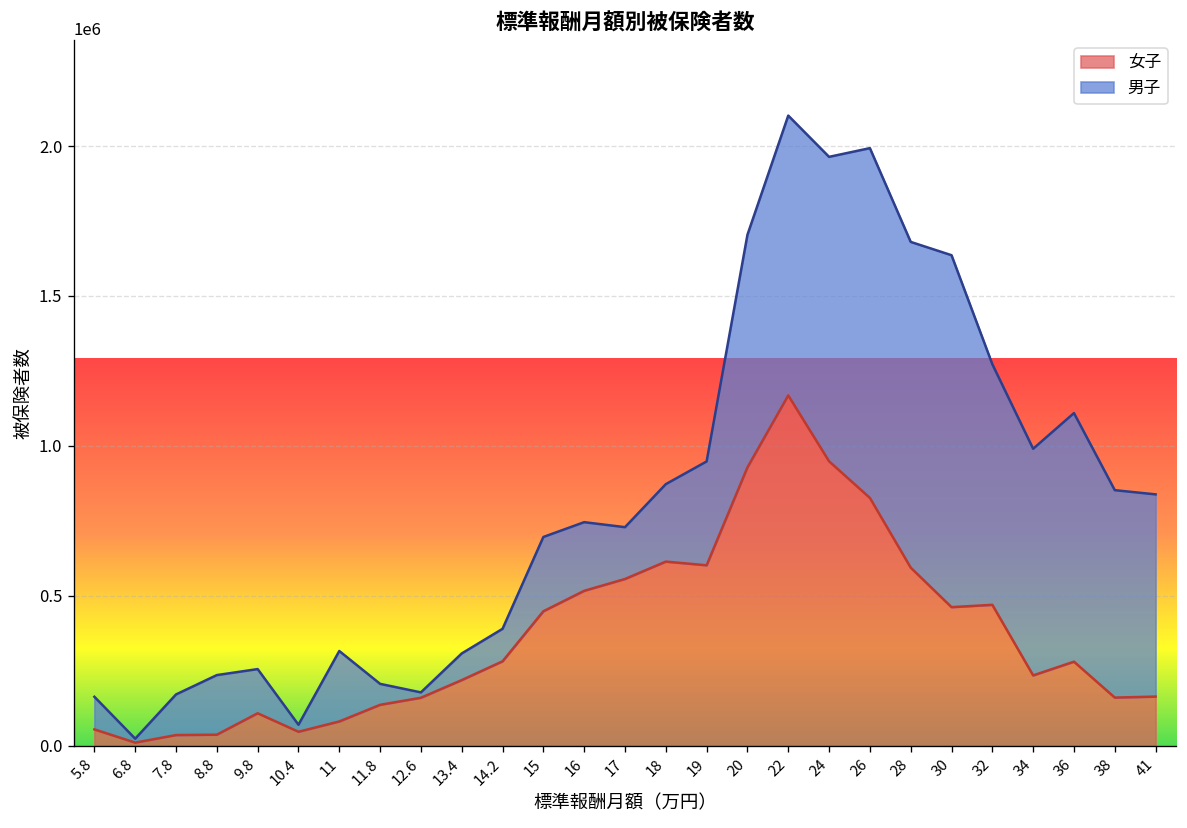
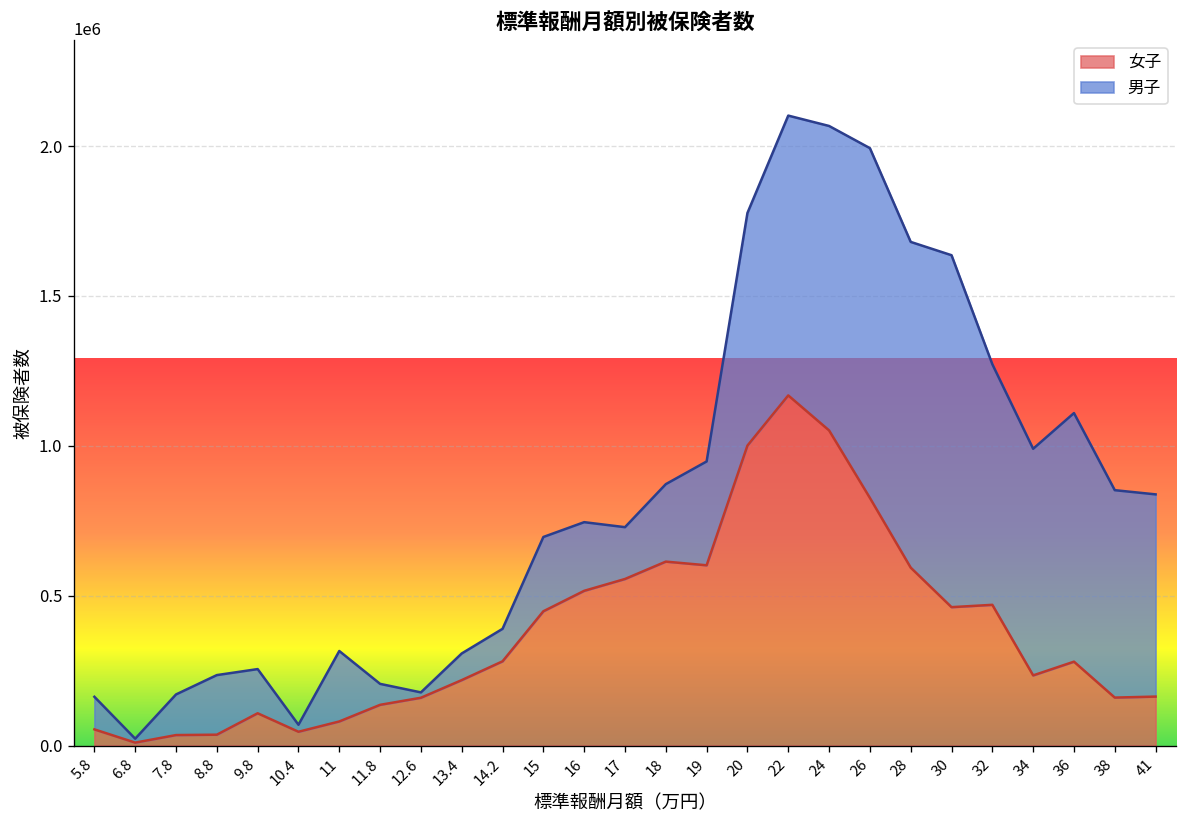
  {
    "女子": {
      "5.8": 50000,
      "6.8": 10000,
      "7.8": 30000,
      "8.8": 40000,
      "9.8": 110000,
      "10.4": 50000,
      "11": 80000,
      "11.8": 140000,
      "12.6": 160000,
      "13.4": 220000,
      "14.2": 280000,
      "15": 450000,
      "16": 520000,
      "17": 560000,
      "18": 610000,
      "19": 600000,
-     "20": 930000,
+     "20": 1000000,
      "22": 1170000,
-     "24": 950000,
+     "24": 1050000,
      "26": 830000,
      "28": 590000,
      "30": 460000,
      "32": 470000,
      "34": 230000,
      "36": 280000,
      "38": 160000,
      "41": 160000
    },
    "男子": {
      "5.8": 110000,
      "6.8": 10000,
      "7.8": 140000,
      "8.8": 200000,
      "9.8": 150000,
      "10.4": 20000,
      "11": 240000,
      "11.8": 70000,
      "12.6": 20000,
      "13.4": 90000,
      "14.2": 110000,
      "15": 250000,
      "16": 230000,
      "17": 170000,
      "18": 260000,
      "19": 350000,
      "20": 780000,
      "22": 930000,
      "24": 1020000,
      "26": 1170000,
      "28": 1090000,
      "30": 1170000,
      "32": 800000,
      "34": 760000,
      "36": 830000,
      "38": 690000,
      "41": 670000
    }
  }
